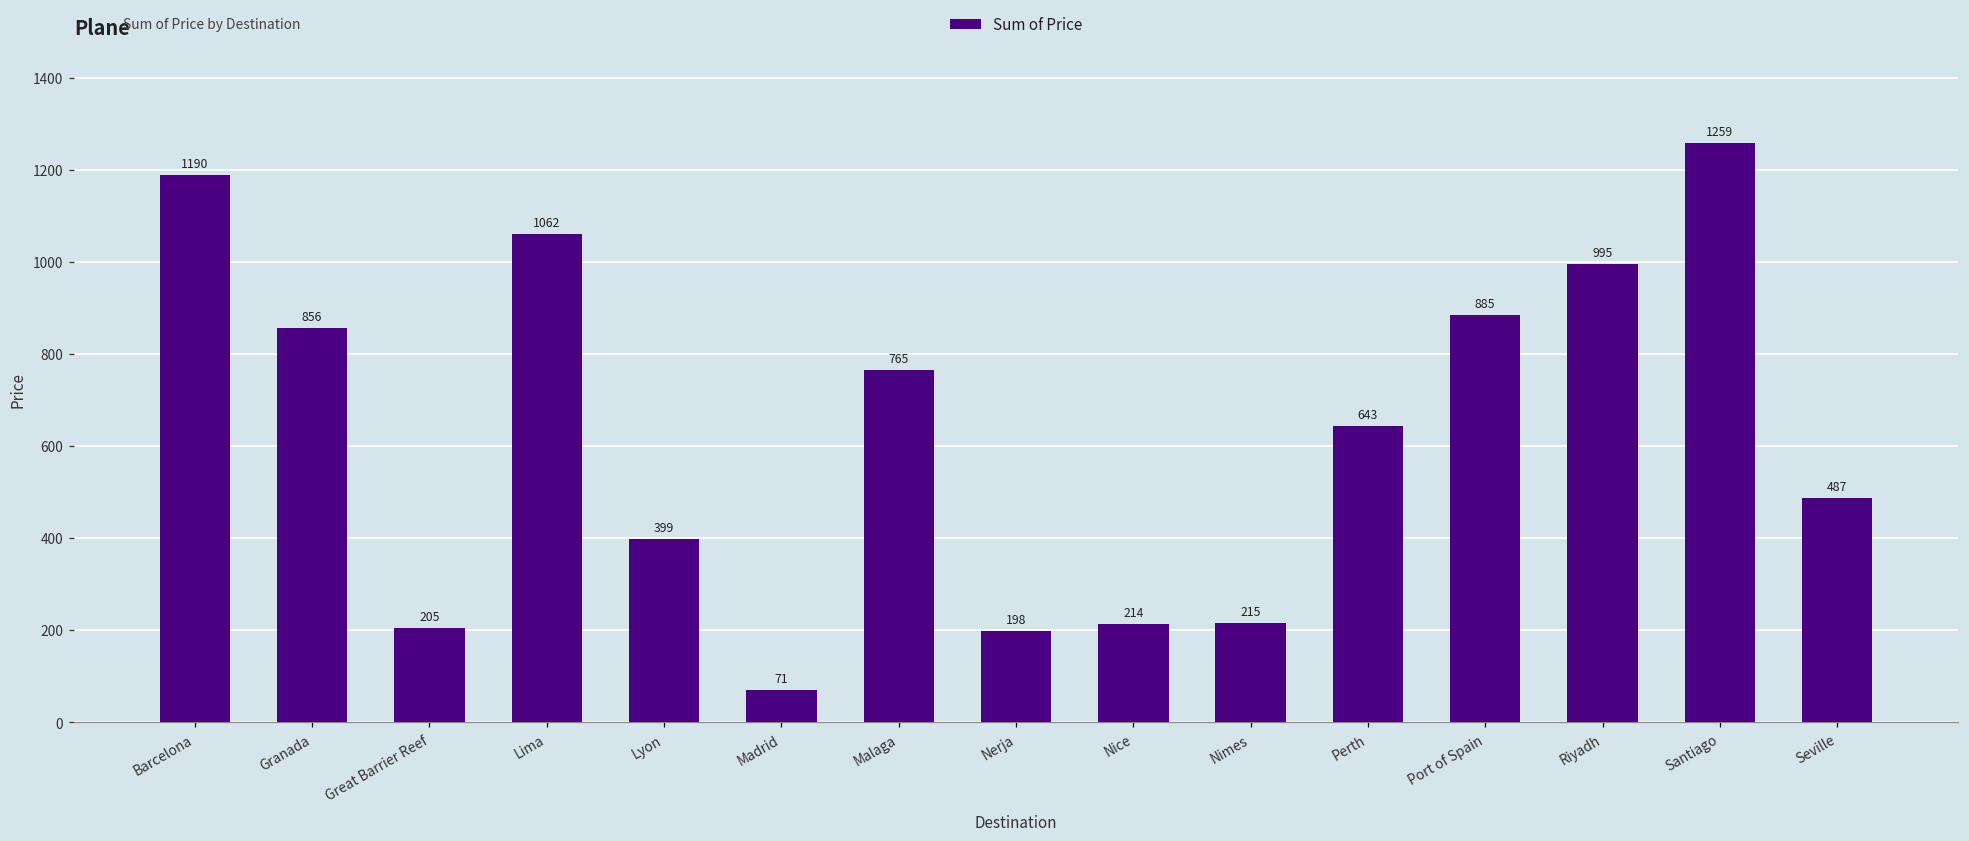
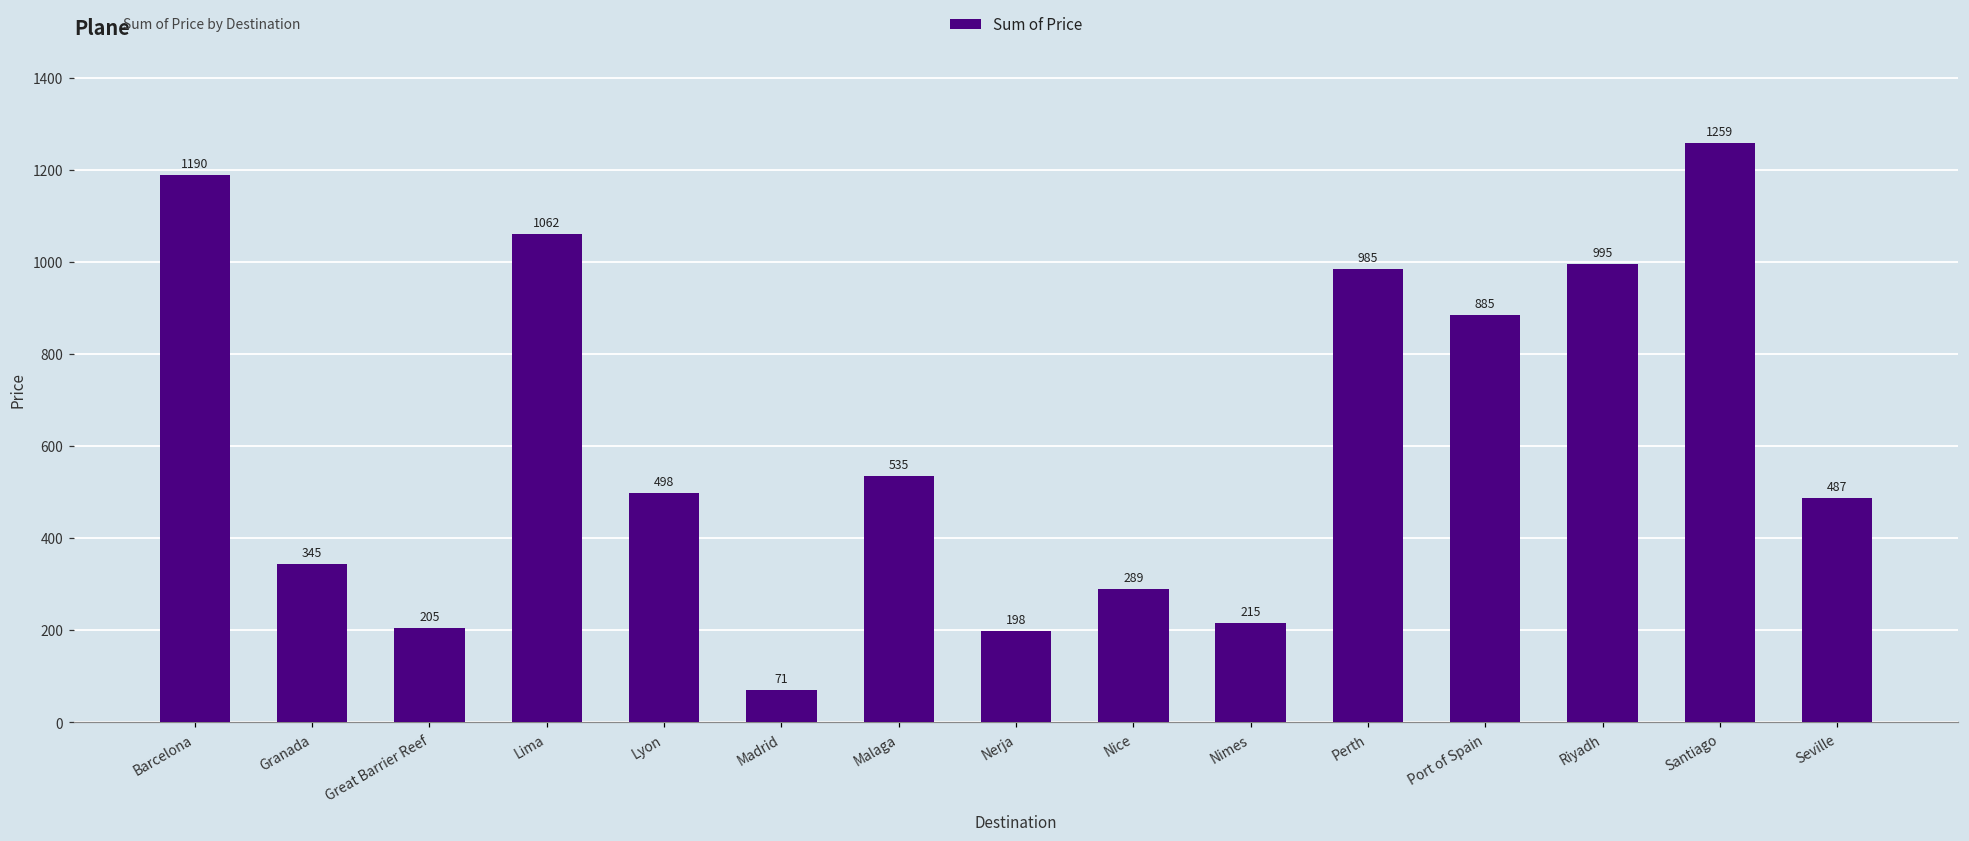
  {
    "Barcelona": 1190,
-   "Granada": 856,
+   "Granada": 345,
    "Great Barrier Reef": 205,
    "Lima": 1062,
-   "Lyon": 399,
+   "Lyon": 498,
    "Madrid": 71,
-   "Malaga": 765,
+   "Malaga": 535,
    "Nerja": 198,
-   "Nice": 214,
+   "Nice": 289,
    "Nimes": 215,
-   "Perth": 643,
+   "Perth": 985,
    "Port of Spain": 885,
    "Riyadh": 995,
    "Santiago": 1259,
    "Seville": 487
  }
